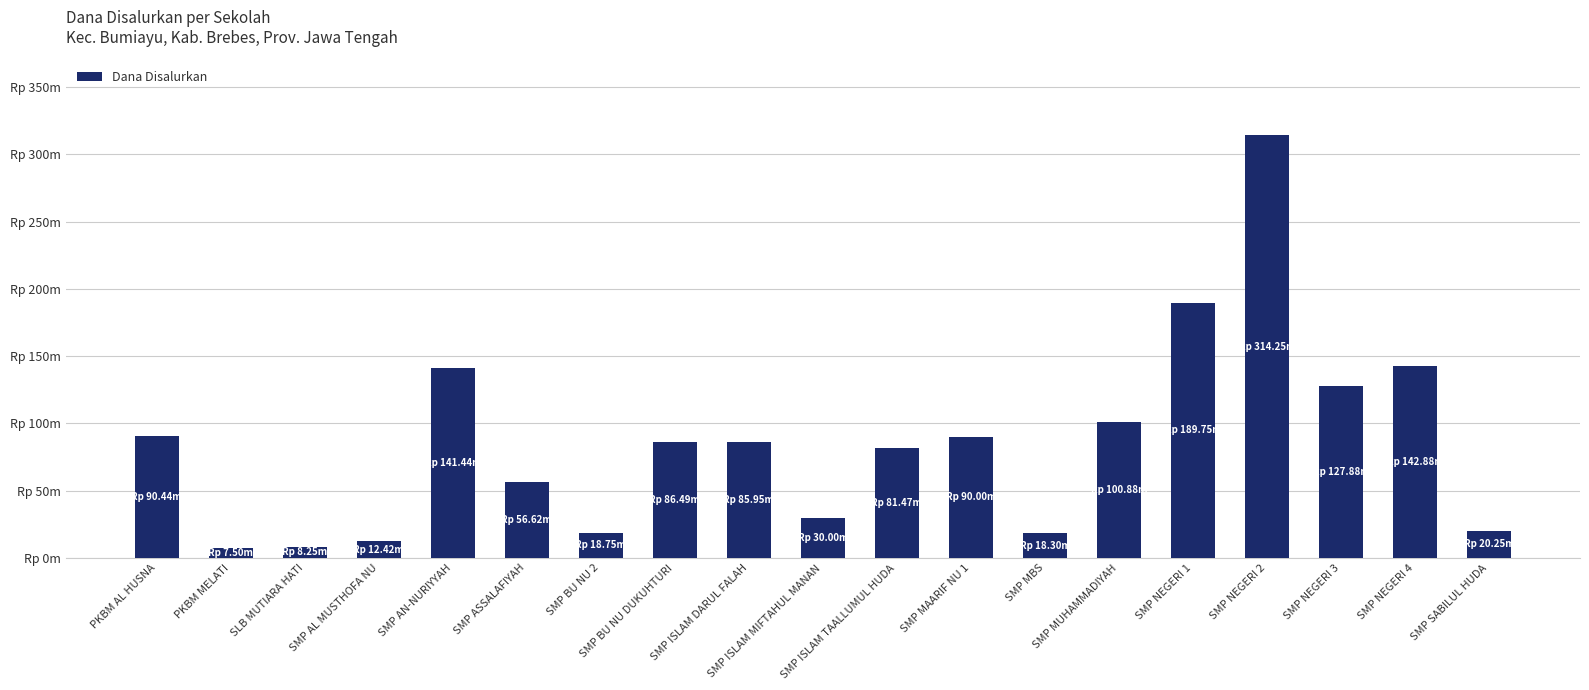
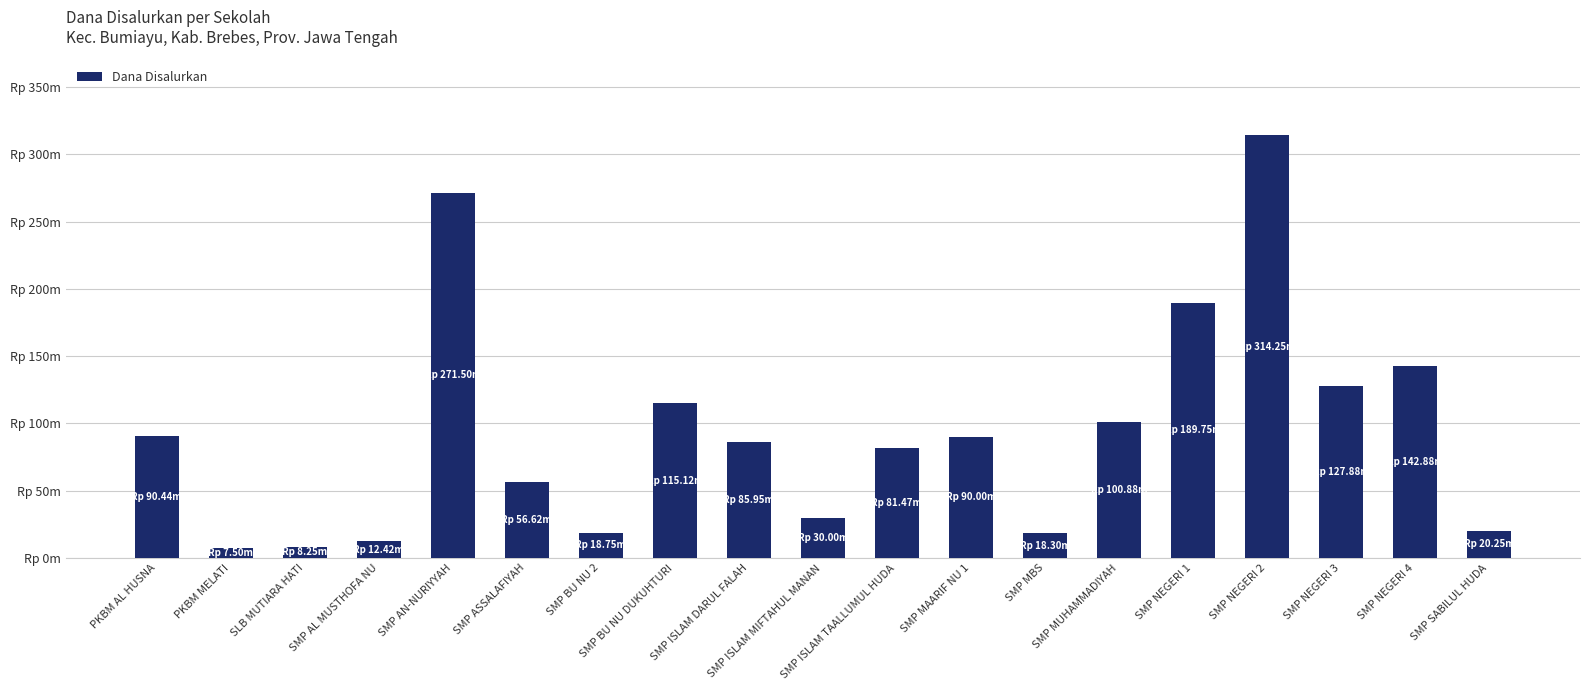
  {
-   "SMP AN-NURIYYAH": "141.44m",
-   "SMP BU NU DUKUHTURI": "86.49m"
+   "SMP AN-NURIYYAH": "271.50m",
+   "SMP BU NU DUKUHTURI": "115.12m"
  }
